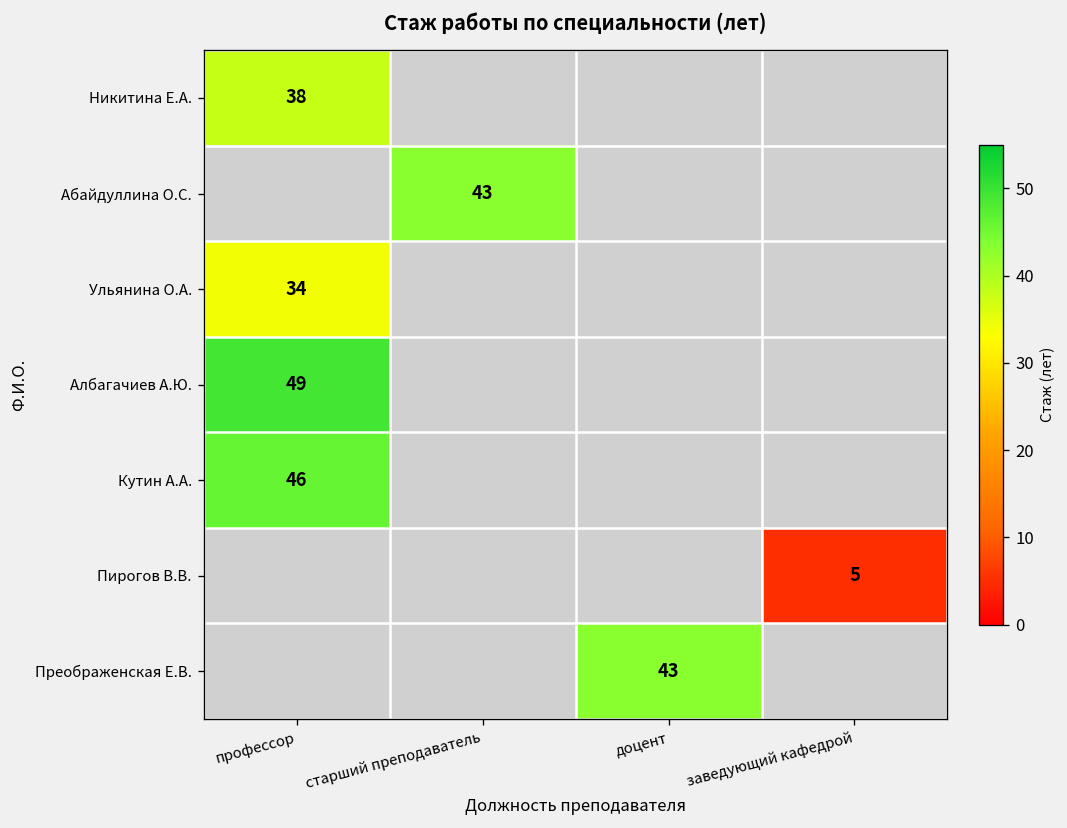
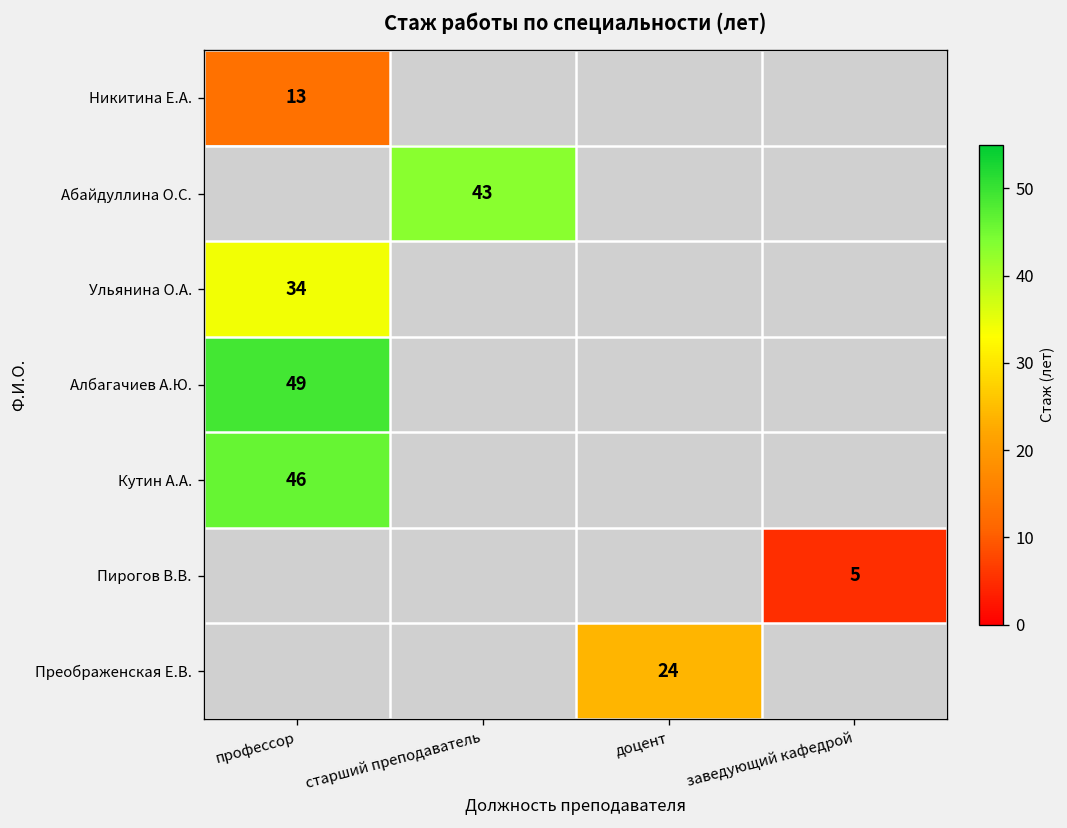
  {
    "Никитина Е.А.": {
-     "профессор": 38
+     "профессор": 13
    },
    "Абайдуллина О.С.": {
      "старший преподаватель": 43
    },
    "Ульянина О.А.": {
      "профессор": 34
    },
    "Албагачиев А.Ю.": {
      "профессор": 49
    },
    "Кутин А.А.": {
      "профессор": 46
    },
    "Пирогов В.В.": {
      "заведующий кафедрой": 5
    },
    "Преображенская Е.В.": {
-     "доцент": 43
+     "доцент": 24
    }
  }
